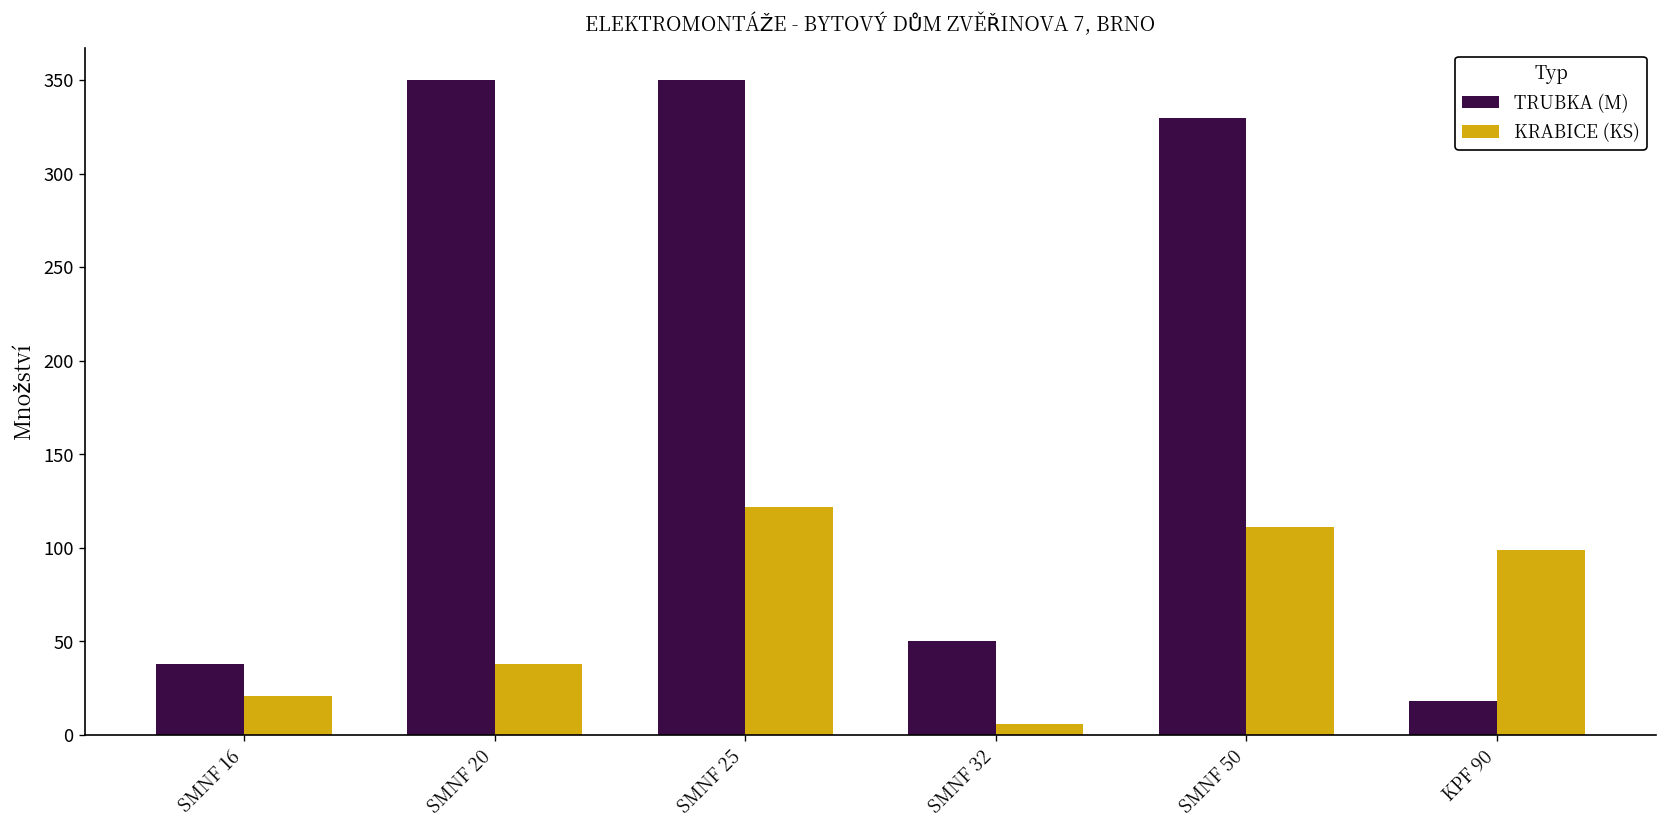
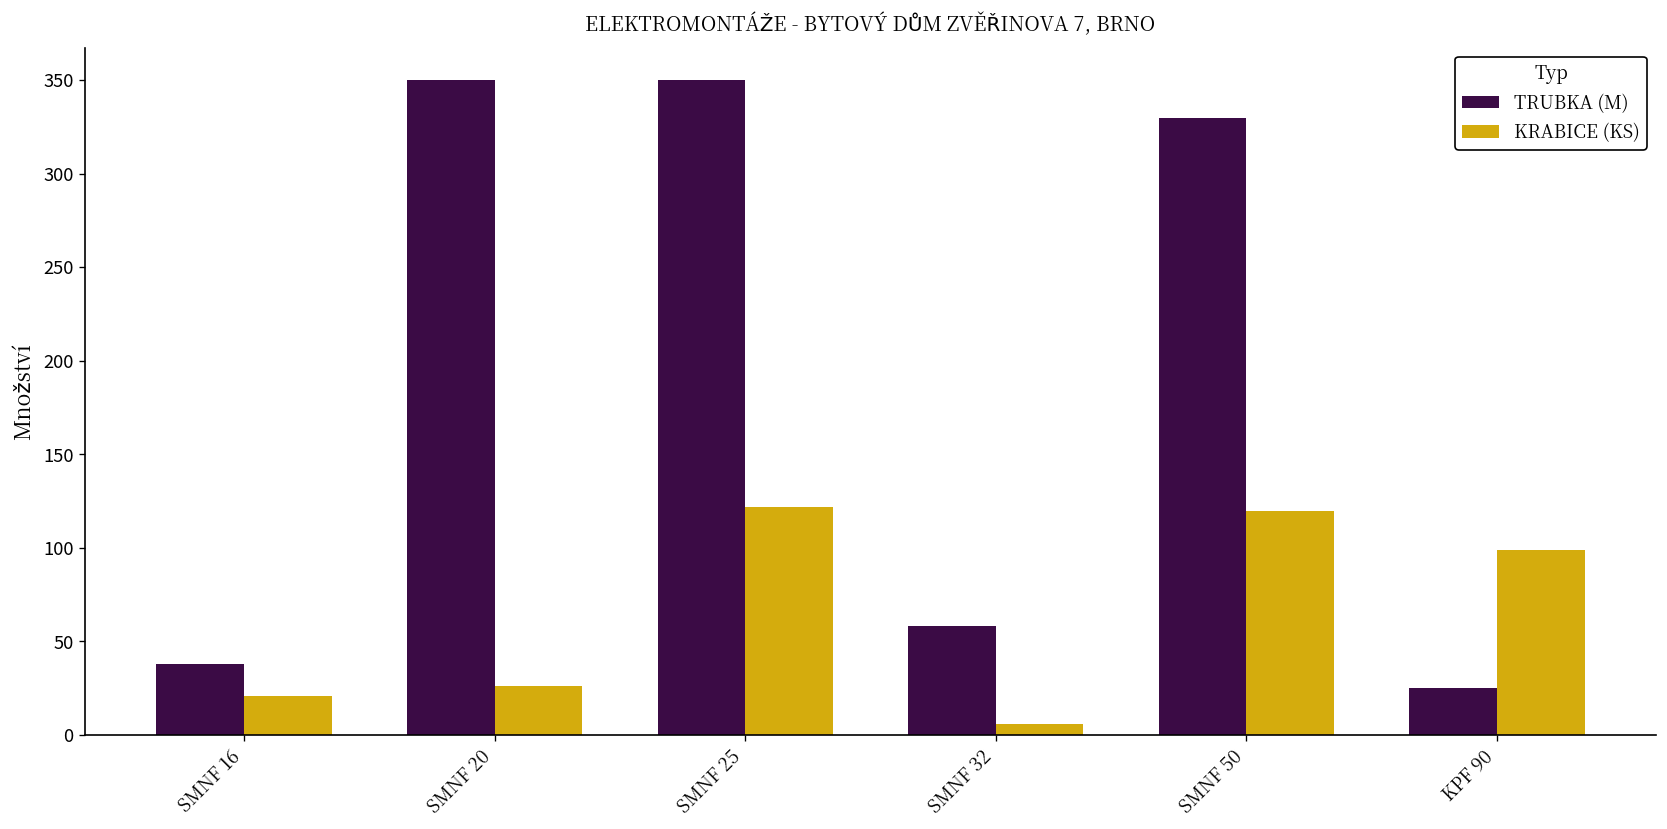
  {
    "TRUBKA (M)": {
      "SMNF 16": 38,
      "SMNF 20": 350,
      "SMNF 25": 350,
-     "SMNF 32": 50,
+     "SMNF 32": 58,
      "SMNF 50": 330,
-     "KPF 90": 18
+     "KPF 90": 25
    },
    "KRABICE (KS)": {
      "SMNF 16": 21,
-     "SMNF 20": 38,
+     "SMNF 20": 26,
      "SMNF 25": 122,
      "SMNF 32": 6,
-     "SMNF 50": 111,
+     "SMNF 50": 120,
      "KPF 90": 99
    }
  }
